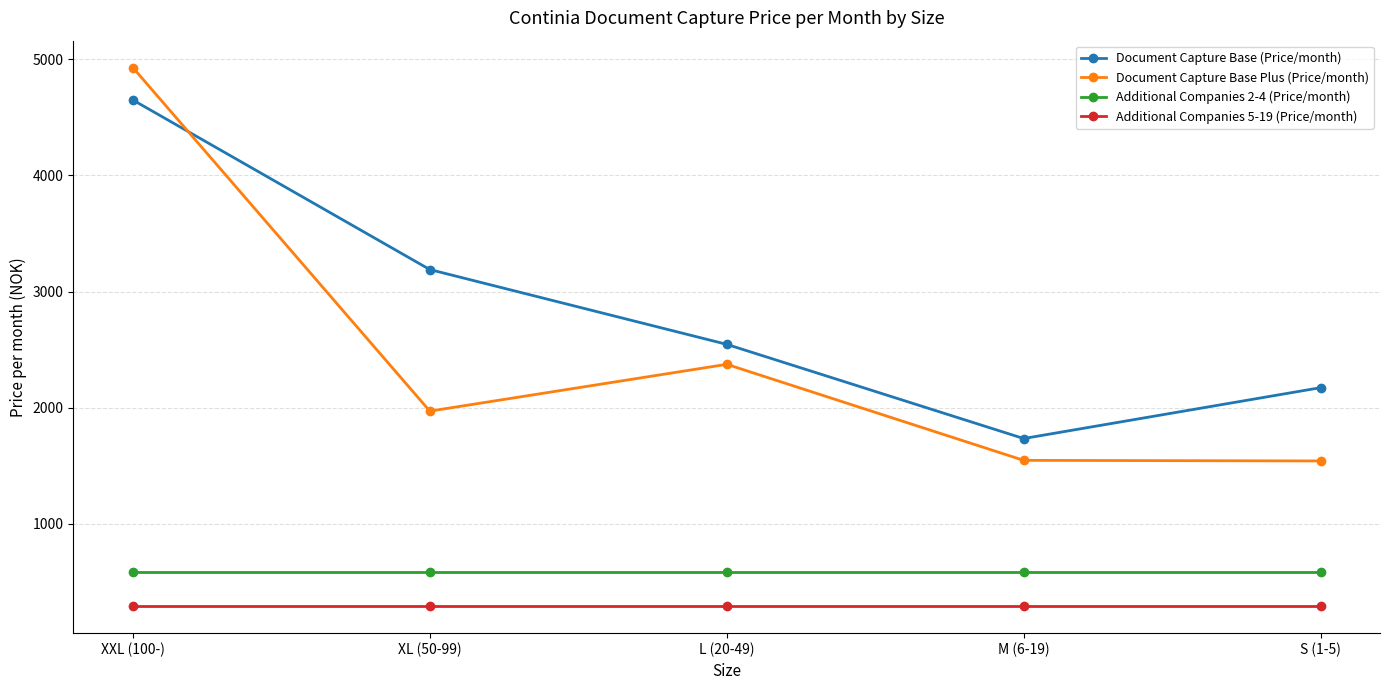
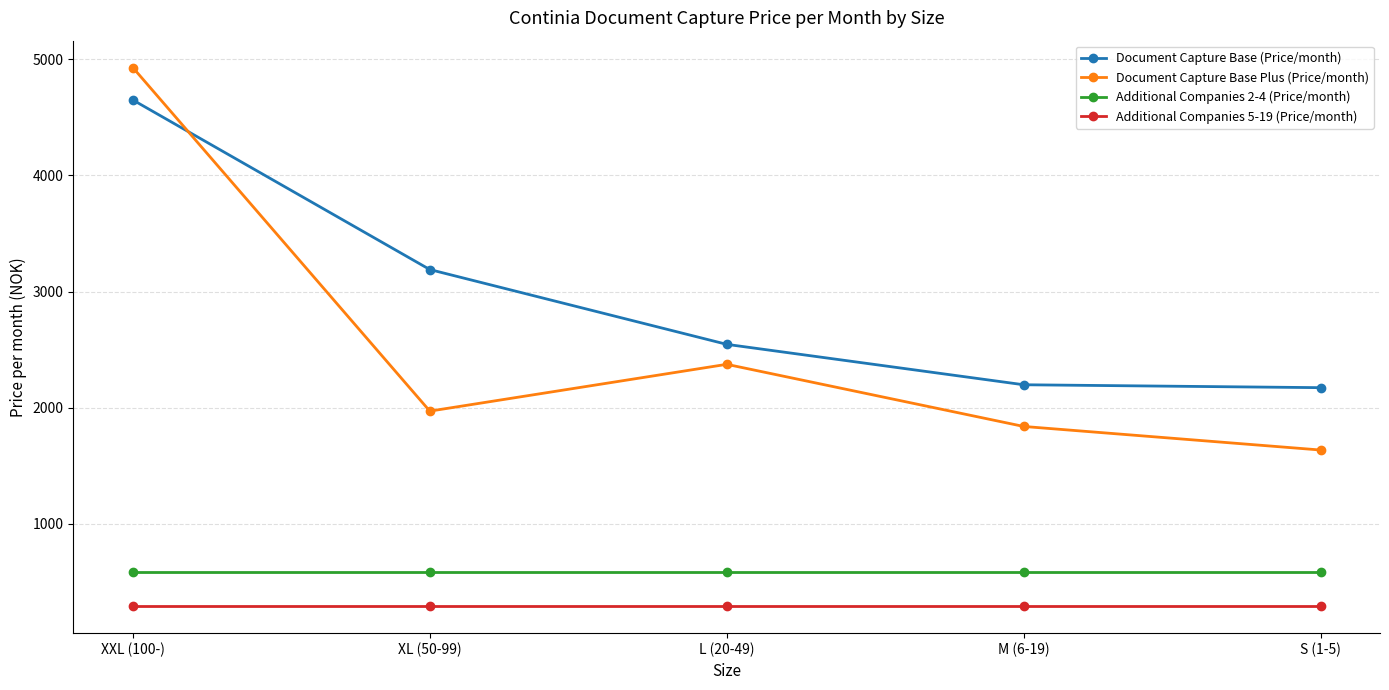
  {
    "Document Capture Base (Price/month)": {
      "XXL (100-)": 4650,
      "XL (50-99)": 3190,
      "L (20-49)": 2550,
-     "M (6-19)": 1740,
+     "M (6-19)": 2200,
      "S (1-5)": 2170
    },
    "Document Capture Base Plus (Price/month)": {
      "XXL (100-)": 4930,
      "XL (50-99)": 1970,
      "L (20-49)": 2370,
-     "M (6-19)": 1550,
-     "S (1-5)": 1540
+     "M (6-19)": 1840,
+     "S (1-5)": 1640
    },
    "Additional Companies 2-4 (Price/month)": {
      "XXL (100-)": 590,
      "XL (50-99)": 590,
      "L (20-49)": 590,
      "M (6-19)": 590,
      "S (1-5)": 590
    },
    "Additional Companies 5-19 (Price/month)": {
      "XXL (100-)": 290,
      "XL (50-99)": 290,
      "L (20-49)": 290,
      "M (6-19)": 290,
      "S (1-5)": 290
    }
  }
